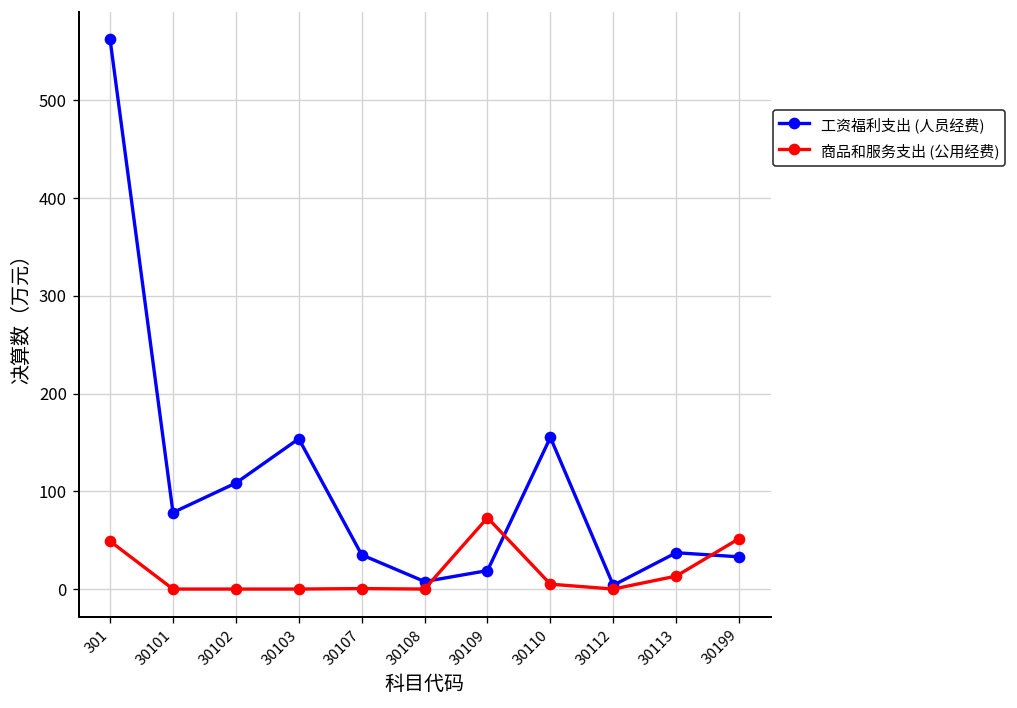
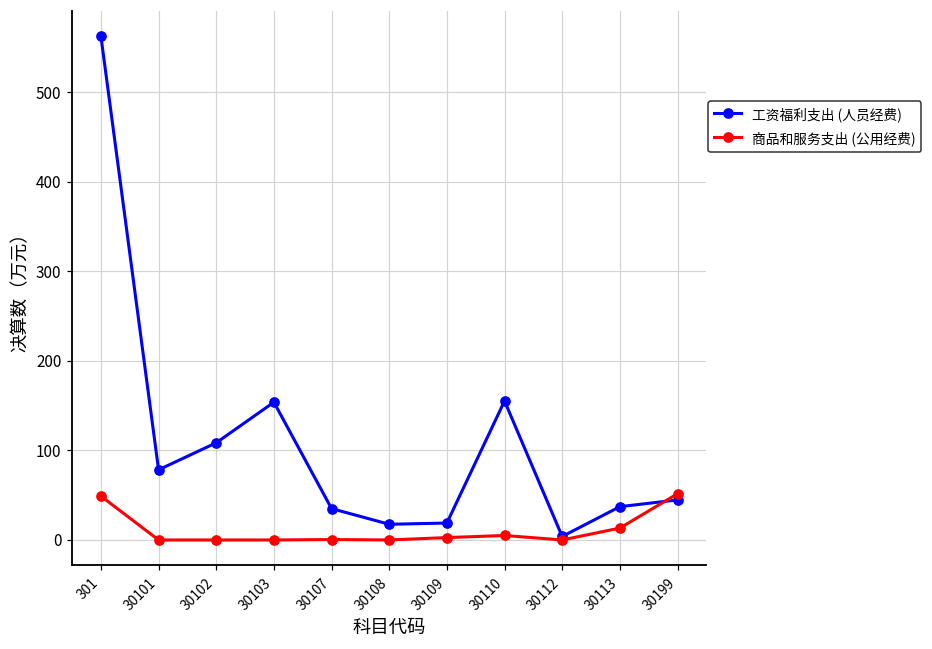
  {
    "工资福利支出 (人员经费)": {
      "301": 560,
      "30101": 80,
      "30102": 110,
      "30103": 150,
      "30107": 40,
-     "30108": 10,
+     "30108": 20,
      "30109": 20,
      "30110": 160,
      "30112": 0,
      "30113": 40,
-     "30199": 30
+     "30199": 40
    },
    "商品和服务支出 (公用经费)": {
      "301": 50,
      "30101": 0,
      "30102": 0,
      "30103": 0,
      "30107": 0,
      "30108": 0,
-     "30109": 70,
+     "30109": 0,
      "30110": 10,
      "30112": 0,
      "30113": 10,
      "30199": 50
    }
  }
